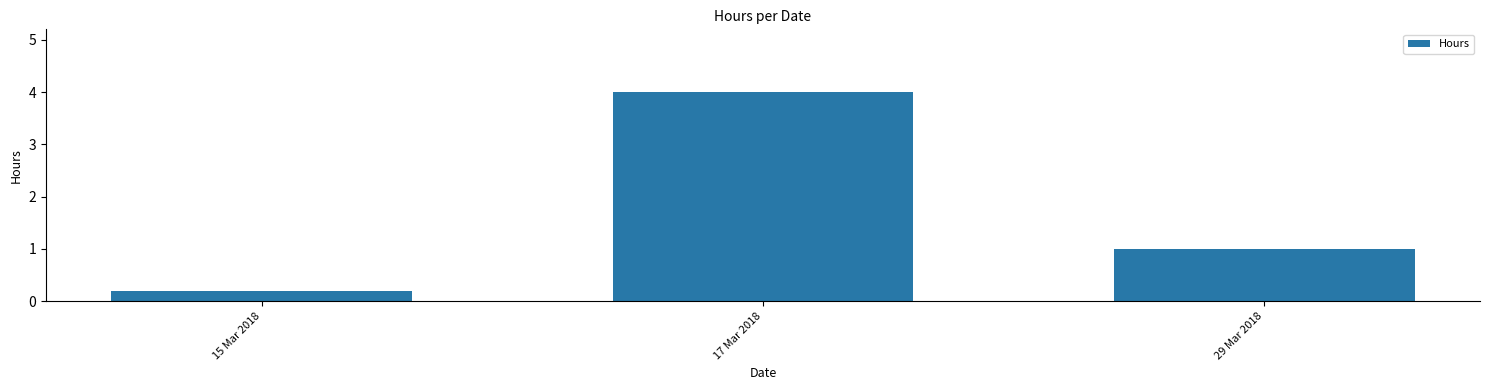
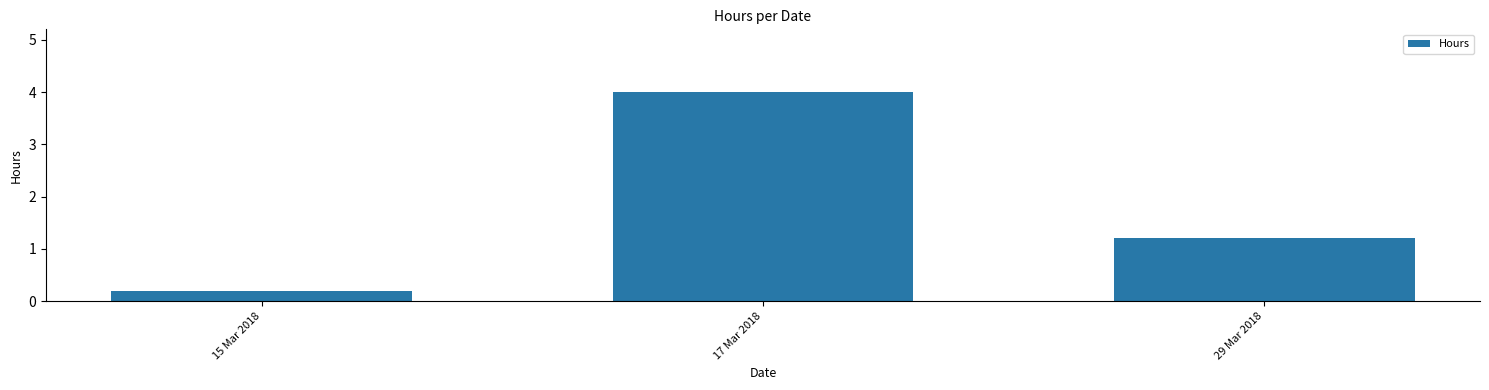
  {
    "15 Mar 2018": 0.2,
    "17 Mar 2018": 4.0,
-   "29 Mar 2018": 1.0
+   "29 Mar 2018": 1.2
  }
